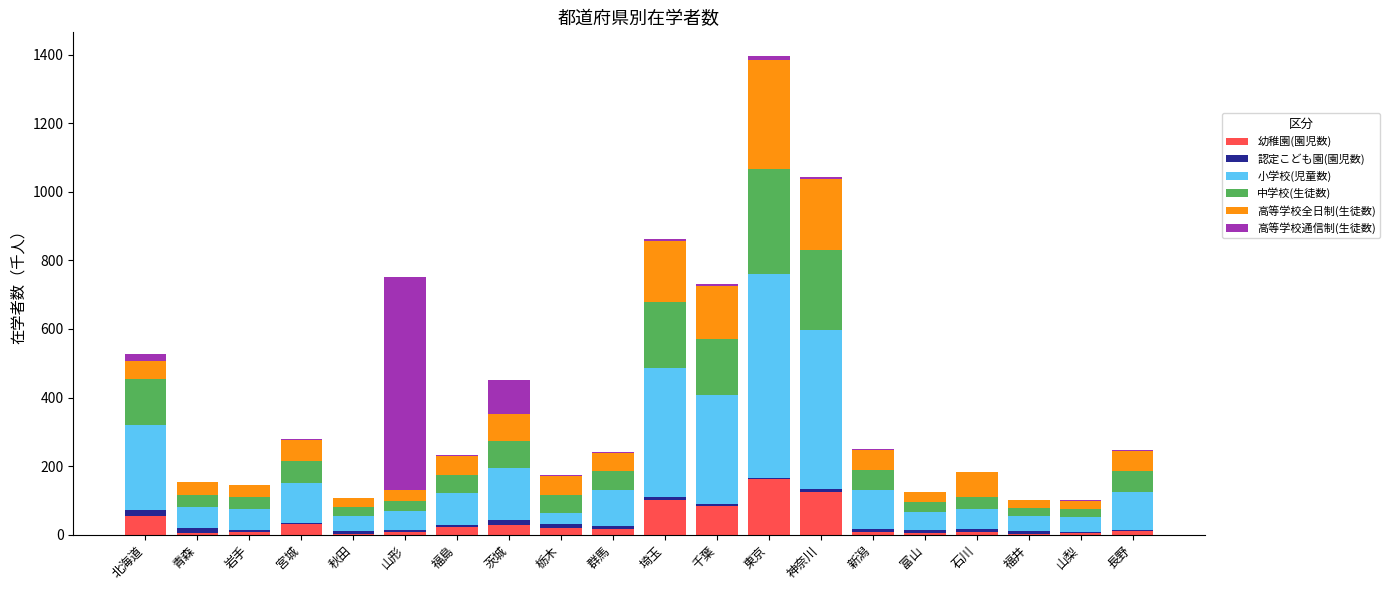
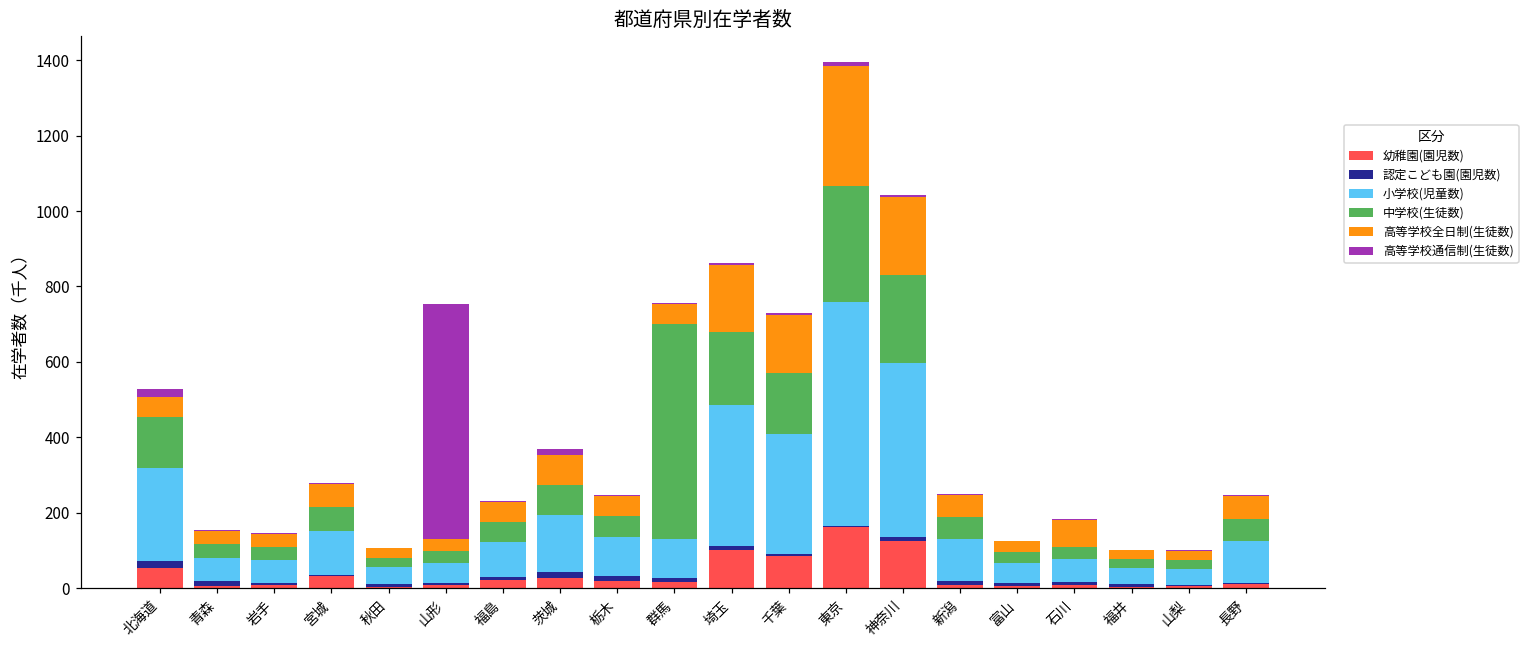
  {
    "幼稚園(園児数)": {
      "北海道": 50,
      "岩手": 10,
      "宮城": 30,
      "山形": 10,
      "福島": 20,
      "茨城": 30,
      "栃木": 20,
      "群馬": 20,
      "埼玉": 100,
      "千葉": 80,
      "東京": 160,
      "神奈川": 120,
      "新潟": 10,
      "長野": 10
    },
    "認定こども園(園児数)": {
      "北海道": 20,
      "青森": 10,
      "秋田": 10,
      "茨城": 20,
      "栃木": 10,
      "群馬": 10,
      "埼玉": 10,
      "神奈川": 10,
      "新潟": 10,
      "富山": 10,
      "石川": 10,
      "福井": 10
    },
    "小学校(児童数)": {
      "北海道": 250,
      "青森": 60,
      "岩手": 60,
      "宮城": 120,
      "秋田": 40,
      "山形": 60,
      "福島": 90,
      "茨城": 150,
-     "栃木": 30,
+     "栃木": 100,
      "群馬": 100,
      "埼玉": 380,
      "千葉": 320,
      "東京": 590,
      "神奈川": 460,
      "新潟": 110,
      "富山": 50,
      "石川": 60,
      "福井": 40,
      "山梨": 40,
      "長野": 110
    },
    "中学校(生徒数)": {
      "北海道": 130,
      "青森": 40,
      "岩手": 30,
      "宮城": 60,
      "秋田": 20,
      "山形": 30,
      "福島": 50,
      "茨城": 80,
      "栃木": 60,
-     "群馬": 60,
+     "群馬": 570,
      "埼玉": 190,
      "千葉": 160,
      "東京": 310,
      "神奈川": 230,
      "新潟": 60,
      "富山": 30,
      "石川": 30,
      "福井": 20,
      "山梨": 20,
      "長野": 60
    },
    "高等学校全日制(生徒数)": {
      "北海道": 50,
      "青森": 40,
      "岩手": 40,
      "宮城": 60,
      "秋田": 30,
      "山形": 30,
      "福島": 50,
      "茨城": 80,
      "栃木": 50,
      "群馬": 50,
      "埼玉": 180,
      "千葉": 150,
      "東京": 320,
      "神奈川": 210,
      "新潟": 60,
      "富山": 30,
      "石川": 70,
      "福井": 20,
      "山梨": 30,
      "長野": 60
    },
    "高等学校通信制(生徒数)": {
      "北海道": 20,
      "山形": 620,
-     "茨城": 100,
+     "茨城": 20,
      "東京": 10
    }
  }
